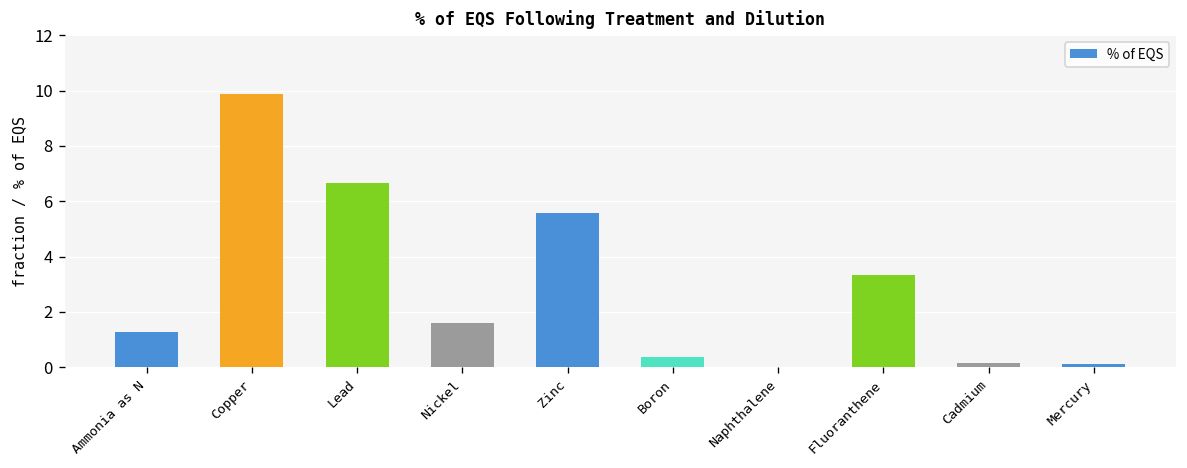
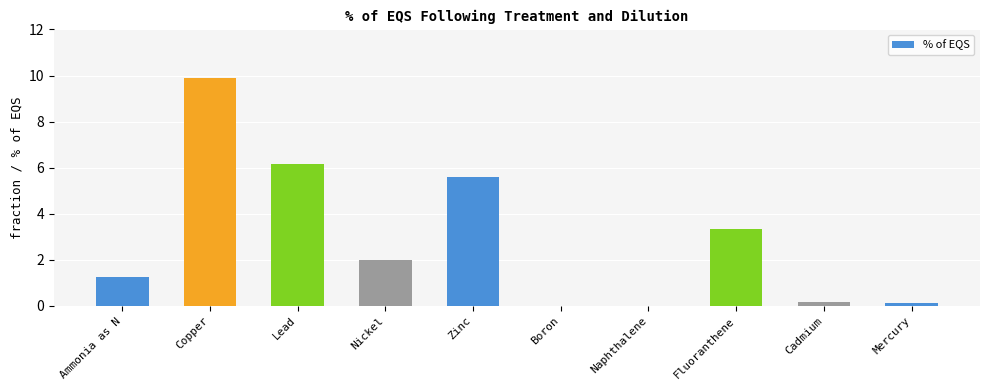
  {
    "Ammonia as N": 1.3,
    "Copper": 9.9,
-   "Lead": 6.7,
-   "Nickel": 1.6,
+   "Lead": 6.2,
+   "Nickel": 2.0,
    "Zinc": 5.6,
-   "Boron": 0.4,
+   "Boron": 0.0,
    "Fluoranthene": 3.3,
    "Cadmium": 0.2,
    "Mercury": 0.1
  }
